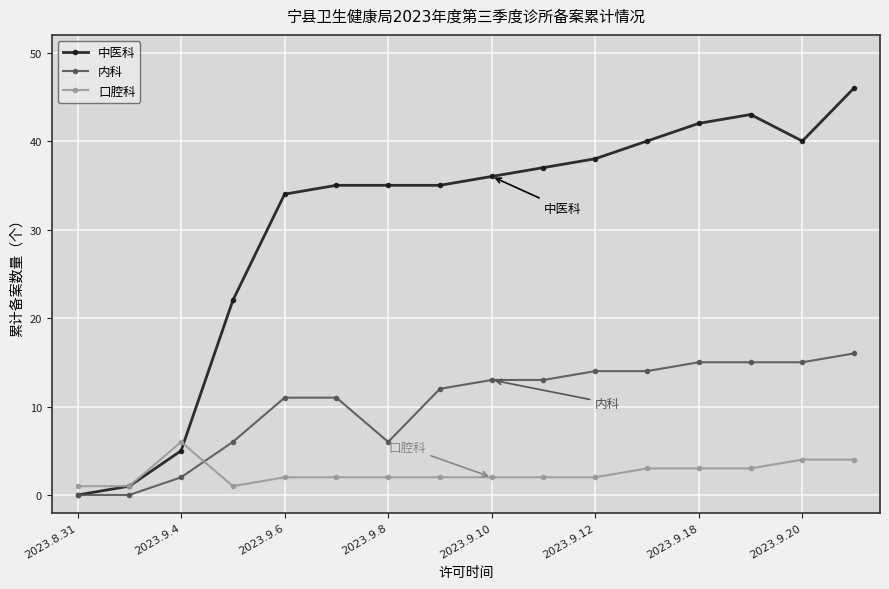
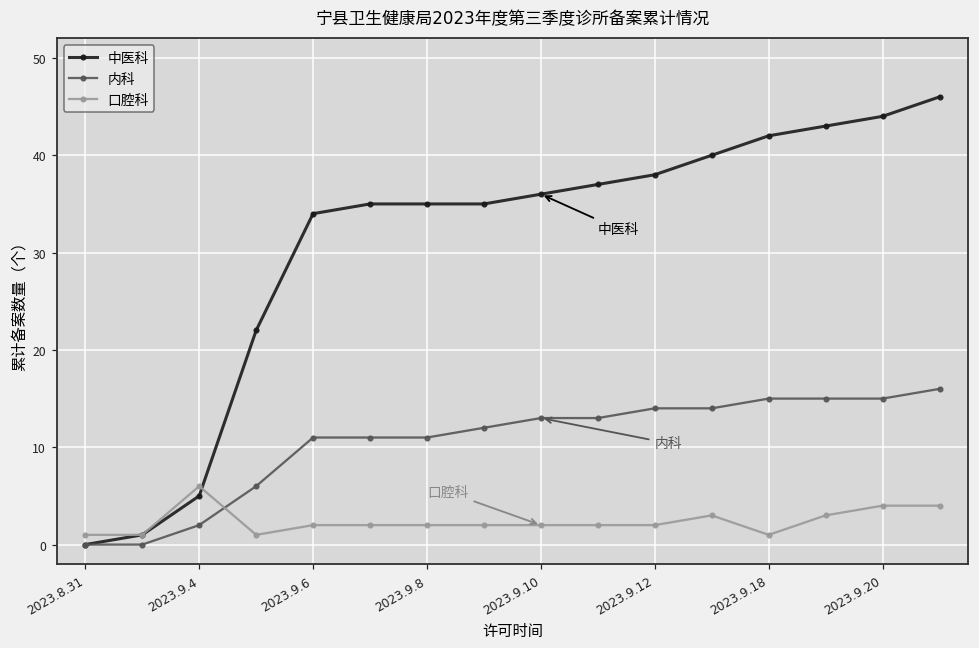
  {
    "中医科": {
      "2023.9.4": 5,
      "2023.9.6": 34,
      "2023.9.8": 35,
      "2023.9.10": 36,
      "2023.9.12": 38,
      "2023.9.18": 42,
-     "2023.9.20": 40
+     "2023.9.20": 44
    },
    "内科": {
      "2023.9.4": 2,
      "2023.9.6": 11,
-     "2023.9.8": 6,
+     "2023.9.8": 11,
      "2023.9.10": 13,
      "2023.9.12": 14,
      "2023.9.18": 15,
      "2023.9.20": 15
    },
    "口腔科": {
      "2023.8.31": 1,
      "2023.9.4": 6,
      "2023.9.6": 2,
      "2023.9.8": 2,
      "2023.9.10": 2,
      "2023.9.12": 2,
-     "2023.9.18": 3,
+     "2023.9.18": 1,
      "2023.9.20": 4
    }
  }
